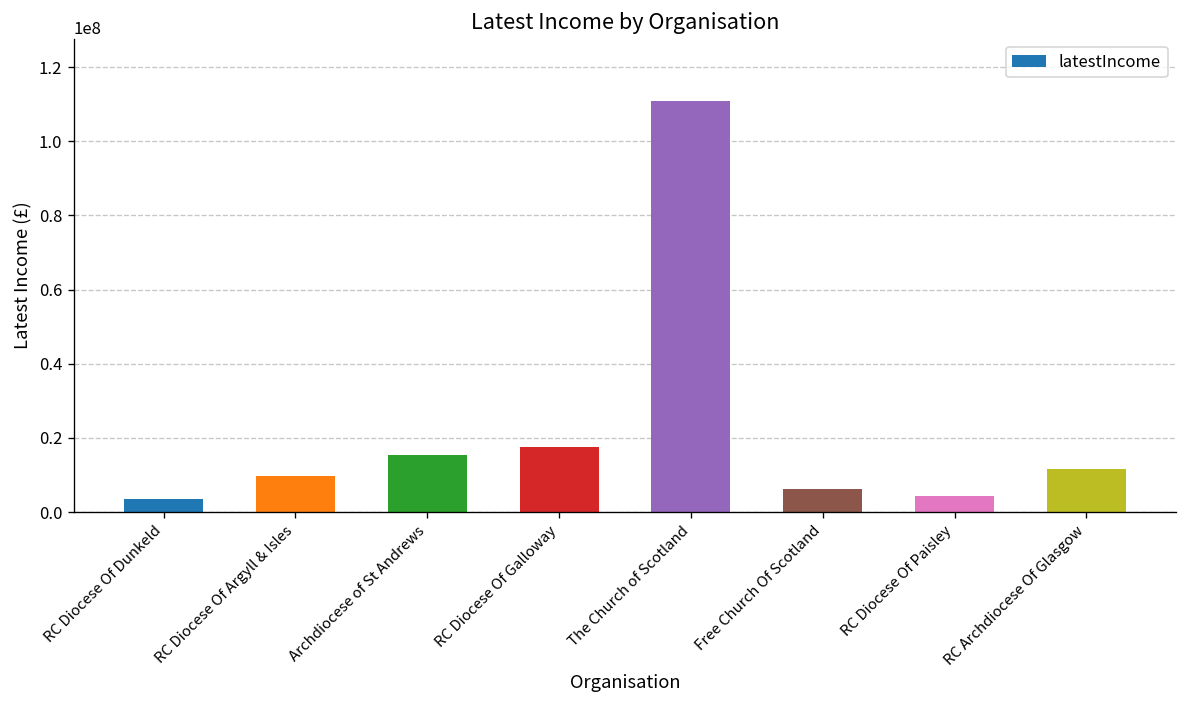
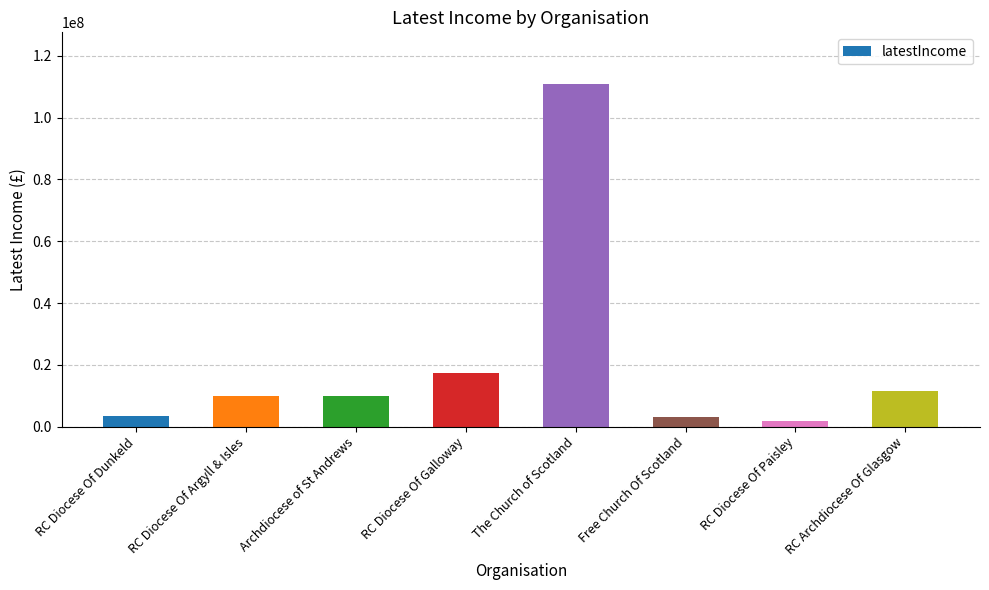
  {
    "RC Diocese Of Dunkeld": 4000000,
    "RC Diocese Of Argyll & Isles": 10000000,
-   "Archdiocese of St Andrews": 15000000,
+   "Archdiocese of St Andrews": 10000000,
    "RC Diocese Of Galloway": 17000000,
    "The Church of Scotland": 111000000,
-   "Free Church Of Scotland": 6000000,
-   "RC Diocese Of Paisley": 4000000,
+   "Free Church Of Scotland": 3000000,
+   "RC Diocese Of Paisley": 2000000,
    "RC Archdiocese Of Glasgow": 12000000
  }
